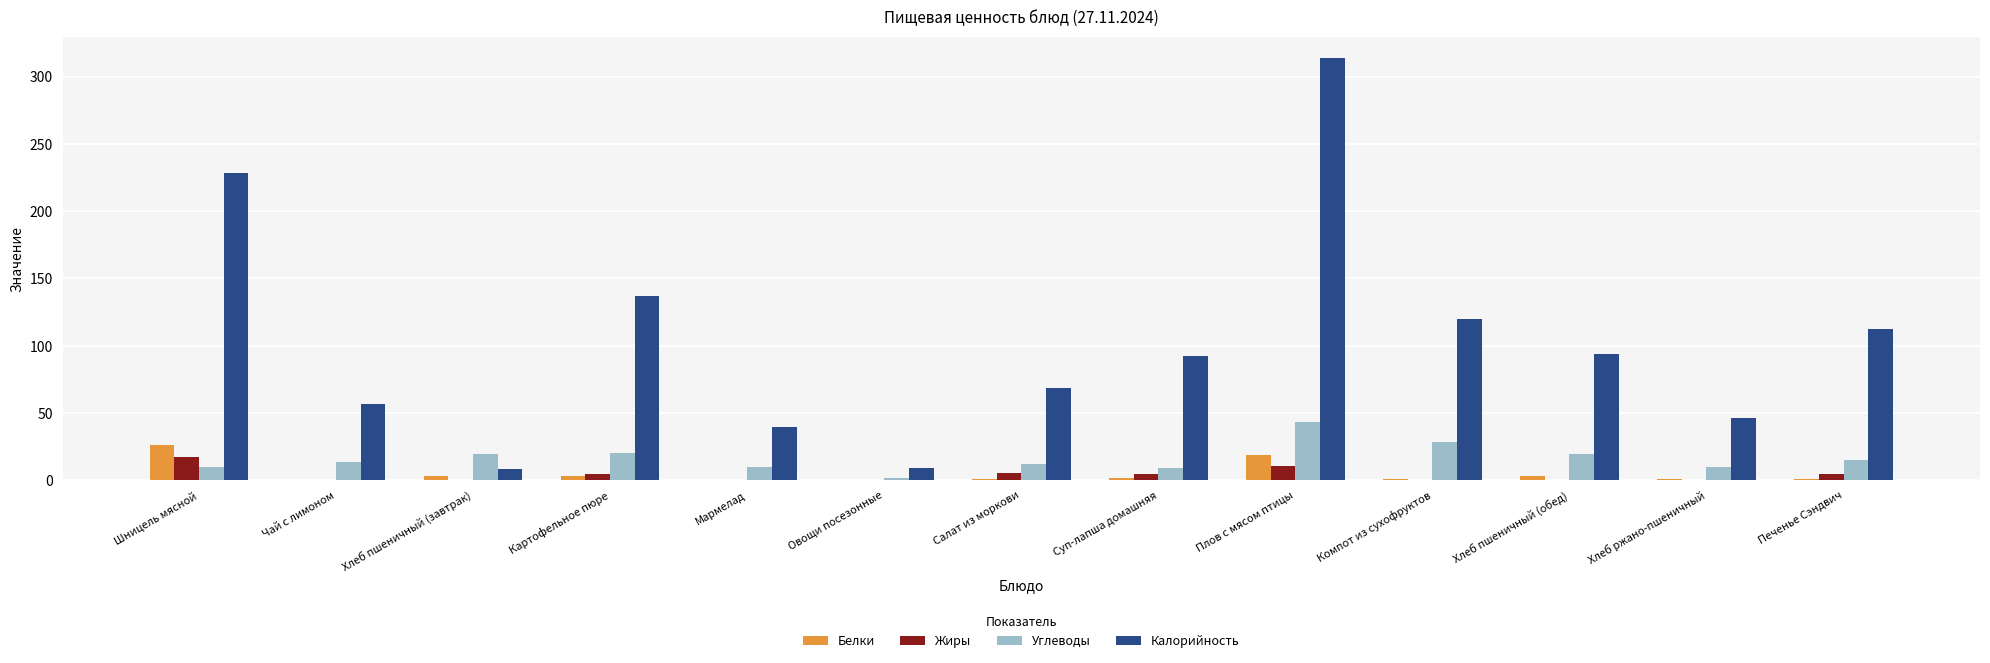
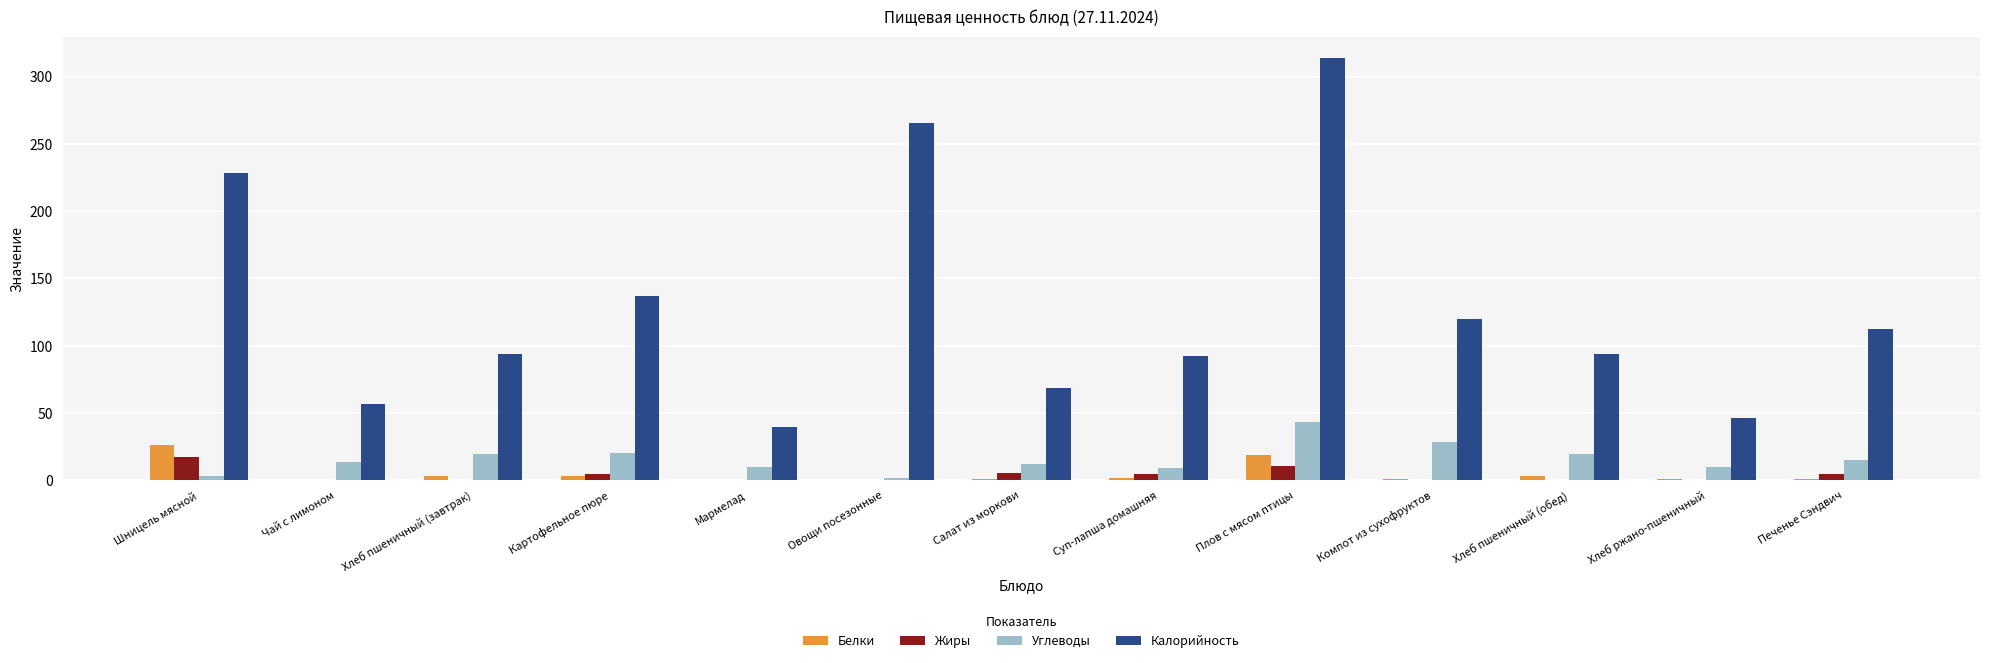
  {
    "Белки": {
      "Шницель мясной": 26,
      "Хлеб пшеничный (завтрак)": 3,
      "Картофельное пюре": 3,
      "Суп-лапша домашняя": 2,
      "Плов с мясом птицы": 19,
      "Хлеб пшеничный (обед)": 3
    },
    "Жиры": {
      "Шницель мясной": 17,
      "Картофельное пюре": 5,
      "Мармелад": 0,
      "Салат из моркови": 5,
      "Суп-лапша домашняя": 4,
      "Плов с мясом птицы": 10,
      "Печенье Сэндвич": 5
    },
    "Углеводы": {
-     "Шницель мясной": 10,
+     "Шницель мясной": 3,
      "Чай с лимоном": 14,
      "Хлеб пшеничный (завтрак)": 19,
      "Картофельное пюре": 20,
      "Мармелад": 10,
      "Салат из моркови": 12,
      "Суп-лапша домашняя": 9,
      "Плов с мясом птицы": 44,
      "Компот из сухофруктов": 29,
      "Хлеб пшеничный (обед)": 19,
      "Хлеб ржано-пшеничный": 10,
      "Печенье Сэндвич": 15
    },
    "Калорийность": {
      "Шницель мясной": 228,
      "Чай с лимоном": 57,
-     "Хлеб пшеничный (завтрак)": 8,
+     "Хлеб пшеничный (завтрак)": 94,
      "Картофельное пюре": 137,
      "Мармелад": 39,
-     "Овощи посезонные": 9,
+     "Овощи посезонные": 265,
      "Салат из моркови": 69,
      "Суп-лапша домашняя": 93,
      "Плов с мясом птицы": 314,
      "Компот из сухофруктов": 120,
      "Хлеб пшеничный (обед)": 94,
      "Хлеб ржано-пшеничный": 46,
      "Печенье Сэндвич": 113
    }
  }
